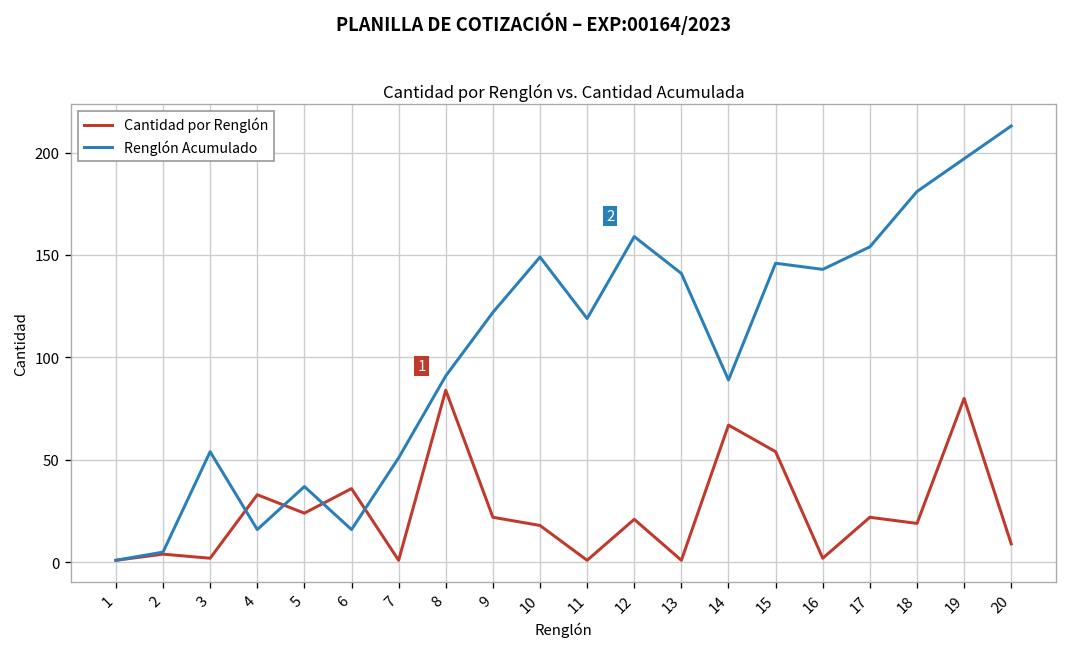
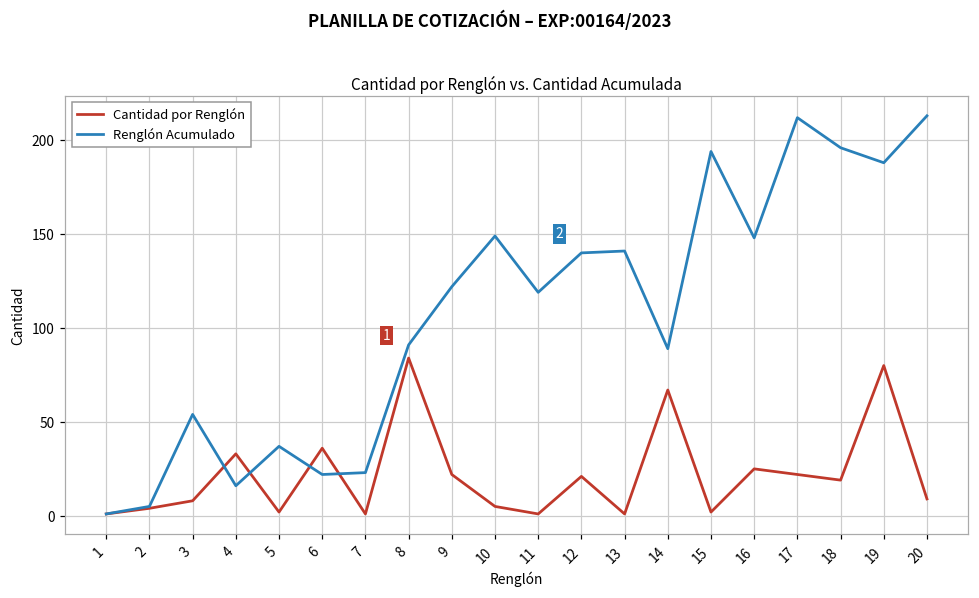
  {
    "Cantidad por Renglón": {
-     "3": 2,
+     "3": 8,
      "4": 33,
-     "5": 24,
+     "5": 2,
      "6": 36,
      "7": 1,
      "8": 84,
      "9": 22,
-     "10": 18,
+     "10": 5,
      "11": 1,
      "12": 21,
      "13": 1,
      "14": 67,
-     "15": 54,
-     "16": 2,
+     "15": 2,
+     "16": 25,
      "17": 22,
      "18": 19,
      "19": 80,
      "20": 9
    },
    "Renglón Acumulado": {
      "3": 54,
      "4": 16,
      "5": 37,
-     "6": 16,
-     "7": 51,
+     "6": 22,
+     "7": 23,
      "9": 122,
      "10": 149,
      "11": 119,
-     "12": 159,
+     "12": 140,
      "13": 141,
      "14": 89,
-     "15": 146,
-     "16": 143,
-     "17": 154,
-     "18": 181,
-     "19": 197,
+     "15": 194,
+     "16": 148,
+     "17": 212,
+     "18": 196,
+     "19": 188,
      "20": 213
    }
  }
